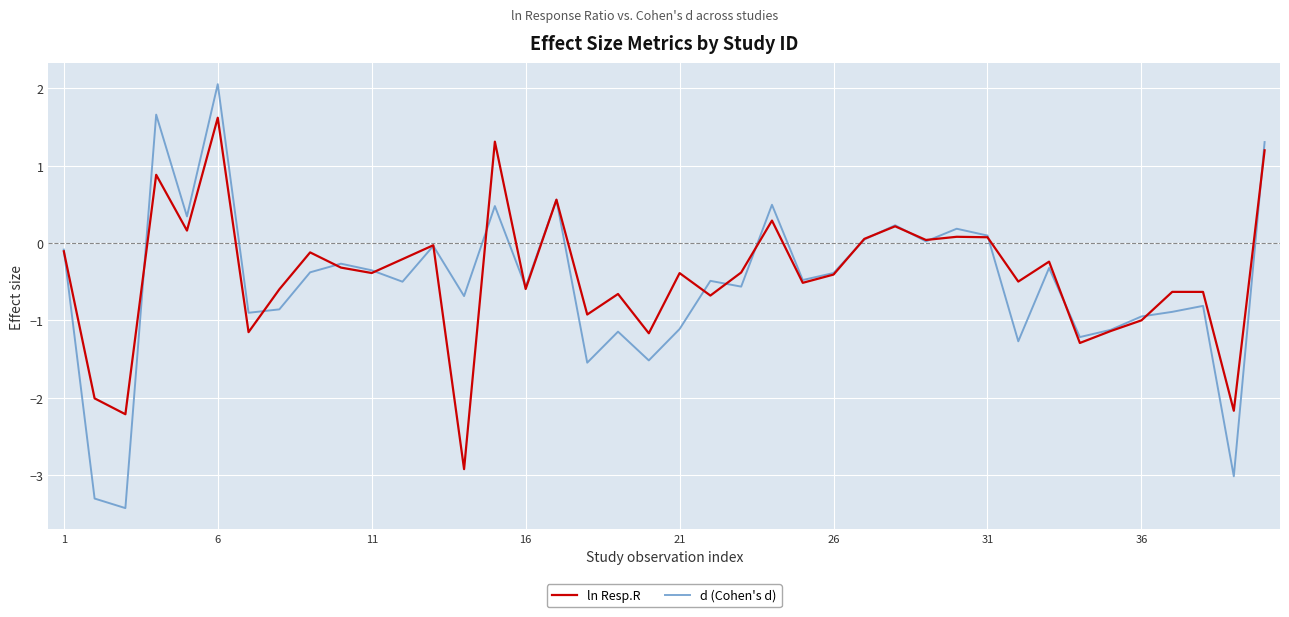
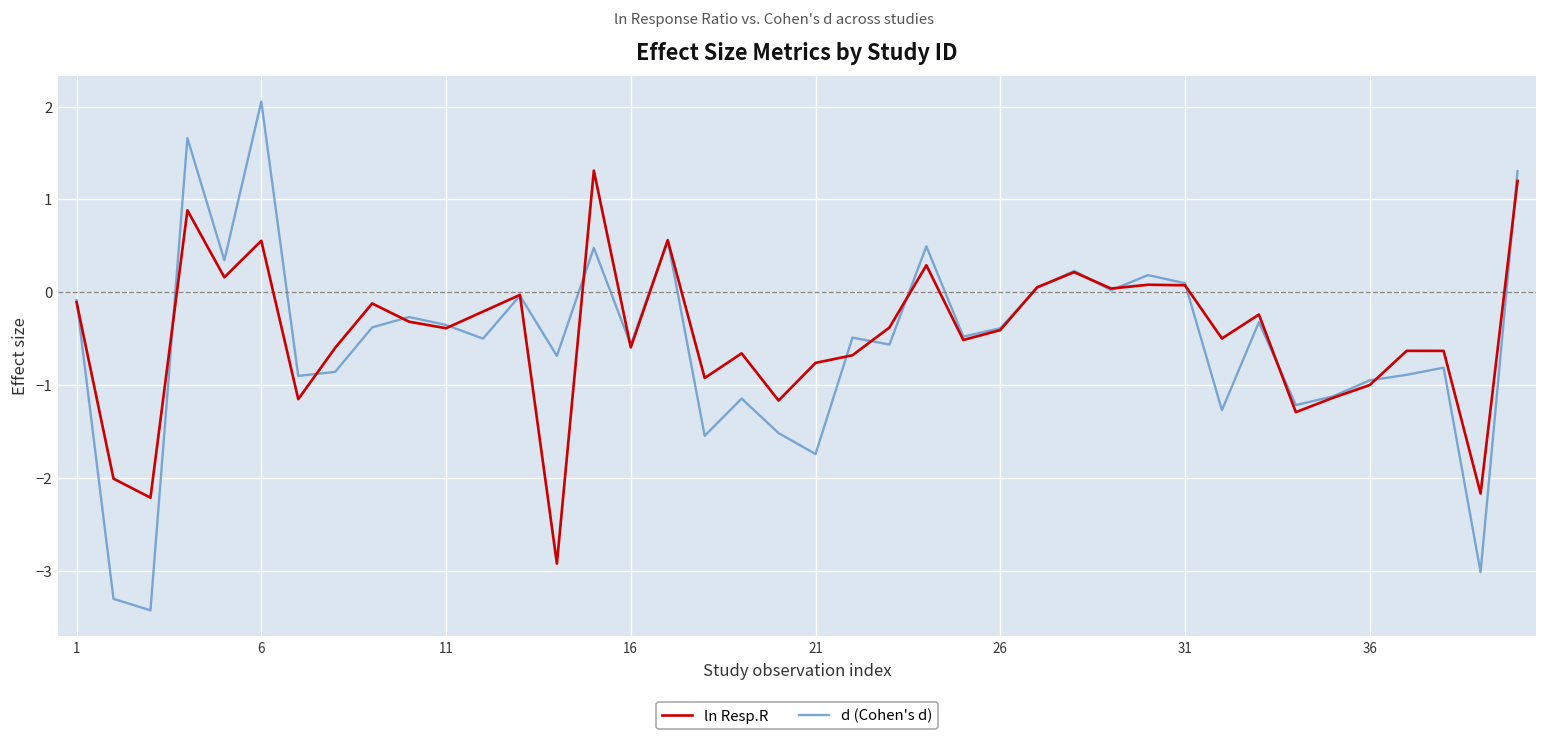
  {
    "ln Resp.R": {
-     "6": 1.6,
+     "6": 0.6,
      "11": -0.4,
-     "21": -0.4,
+     "21": -0.8,
      "36": -1.0
    },
    "d (Cohen's d)": {
      "6": 2.1,
      "11": -0.4,
-     "21": -1.1,
+     "21": -1.7,
      "36": -0.9
    }
  }
